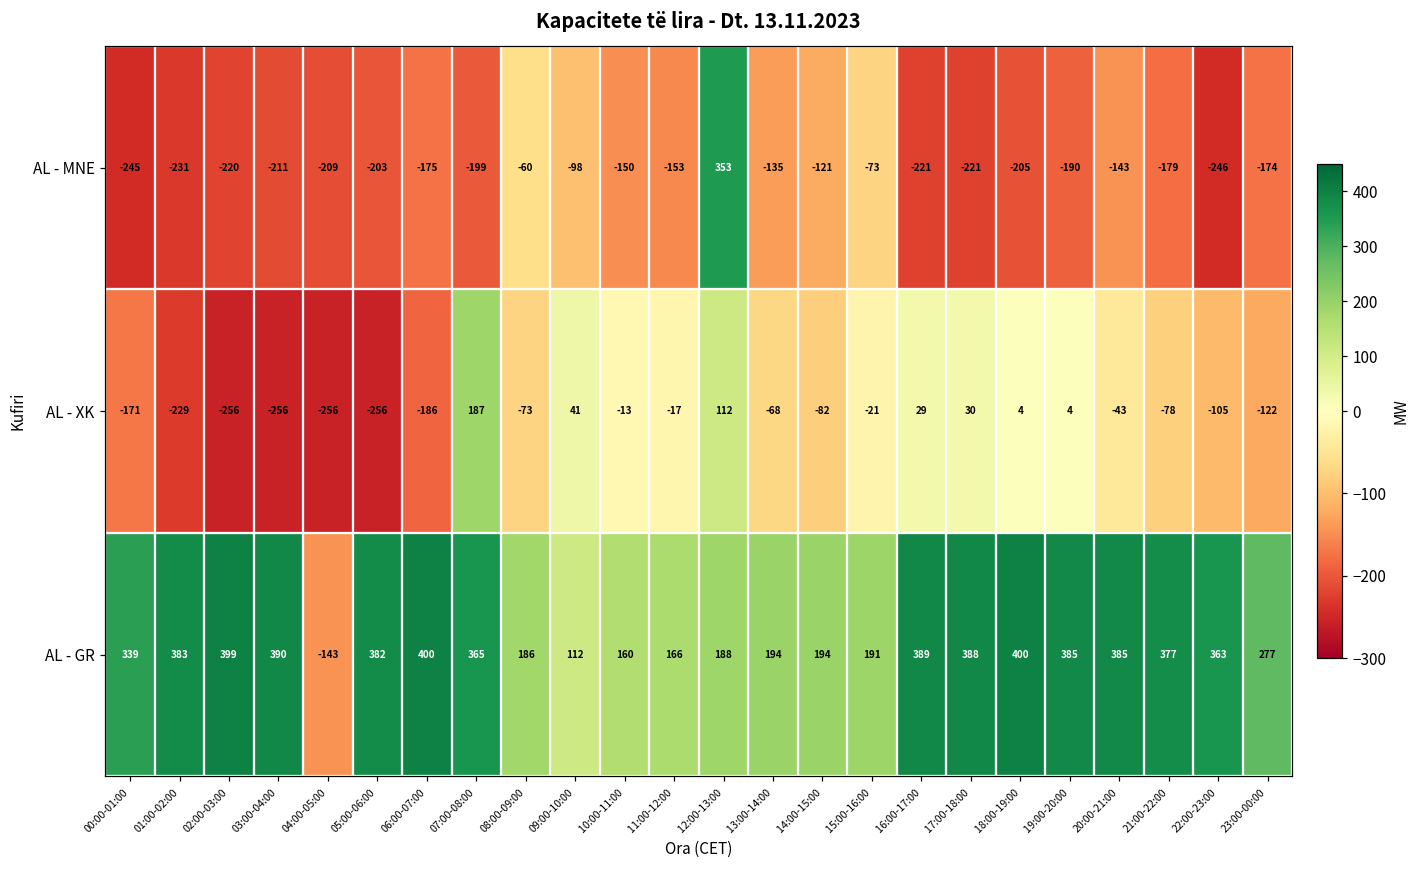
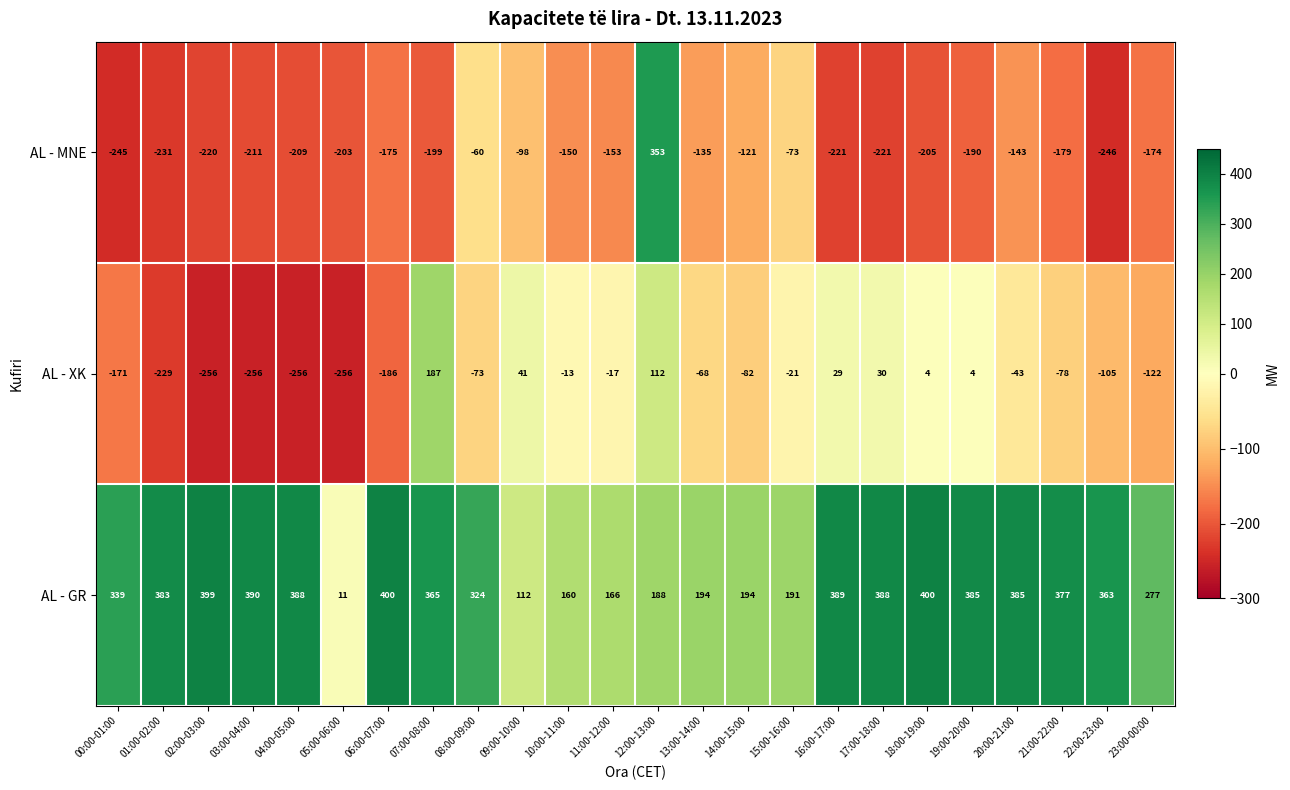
  {
    "AL - MNE": {
      "00:00-01:00": -245,
      "01:00-02:00": -231,
      "02:00-03:00": -220,
      "03:00-04:00": -211,
      "04:00-05:00": -209,
      "05:00-06:00": -203,
      "06:00-07:00": -175,
      "07:00-08:00": -199,
      "08:00-09:00": -60,
      "09:00-10:00": -98,
      "10:00-11:00": -150,
      "11:00-12:00": -153,
      "12:00-13:00": 353,
      "13:00-14:00": -135,
      "14:00-15:00": -121,
      "15:00-16:00": -73,
      "16:00-17:00": -221,
      "17:00-18:00": -221,
      "18:00-19:00": -205,
      "19:00-20:00": -190,
      "20:00-21:00": -143,
      "21:00-22:00": -179,
      "22:00-23:00": -246,
      "23:00-00:00": -174
    },
    "AL - XK": {
      "00:00-01:00": -171,
      "01:00-02:00": -229,
      "02:00-03:00": -256,
      "03:00-04:00": -256,
      "04:00-05:00": -256,
      "05:00-06:00": -256,
      "06:00-07:00": -186,
      "07:00-08:00": 187,
      "08:00-09:00": -73,
      "09:00-10:00": 41,
      "10:00-11:00": -13,
      "11:00-12:00": -17,
      "12:00-13:00": 112,
      "13:00-14:00": -68,
      "14:00-15:00": -82,
      "15:00-16:00": -21,
      "16:00-17:00": 29,
      "17:00-18:00": 30,
      "18:00-19:00": 4,
      "19:00-20:00": 4,
      "20:00-21:00": -43,
      "21:00-22:00": -78,
      "22:00-23:00": -105,
      "23:00-00:00": -122
    },
    "AL - GR": {
      "00:00-01:00": 339,
      "01:00-02:00": 383,
      "02:00-03:00": 399,
      "03:00-04:00": 390,
-     "04:00-05:00": -143,
-     "05:00-06:00": 382,
+     "04:00-05:00": 388,
+     "05:00-06:00": 11,
      "06:00-07:00": 400,
      "07:00-08:00": 365,
-     "08:00-09:00": 186,
+     "08:00-09:00": 324,
      "09:00-10:00": 112,
      "10:00-11:00": 160,
      "11:00-12:00": 166,
      "12:00-13:00": 188,
      "13:00-14:00": 194,
      "14:00-15:00": 194,
      "15:00-16:00": 191,
      "16:00-17:00": 389,
      "17:00-18:00": 388,
      "18:00-19:00": 400,
      "19:00-20:00": 385,
      "20:00-21:00": 385,
      "21:00-22:00": 377,
      "22:00-23:00": 363,
      "23:00-00:00": 277
    }
  }
